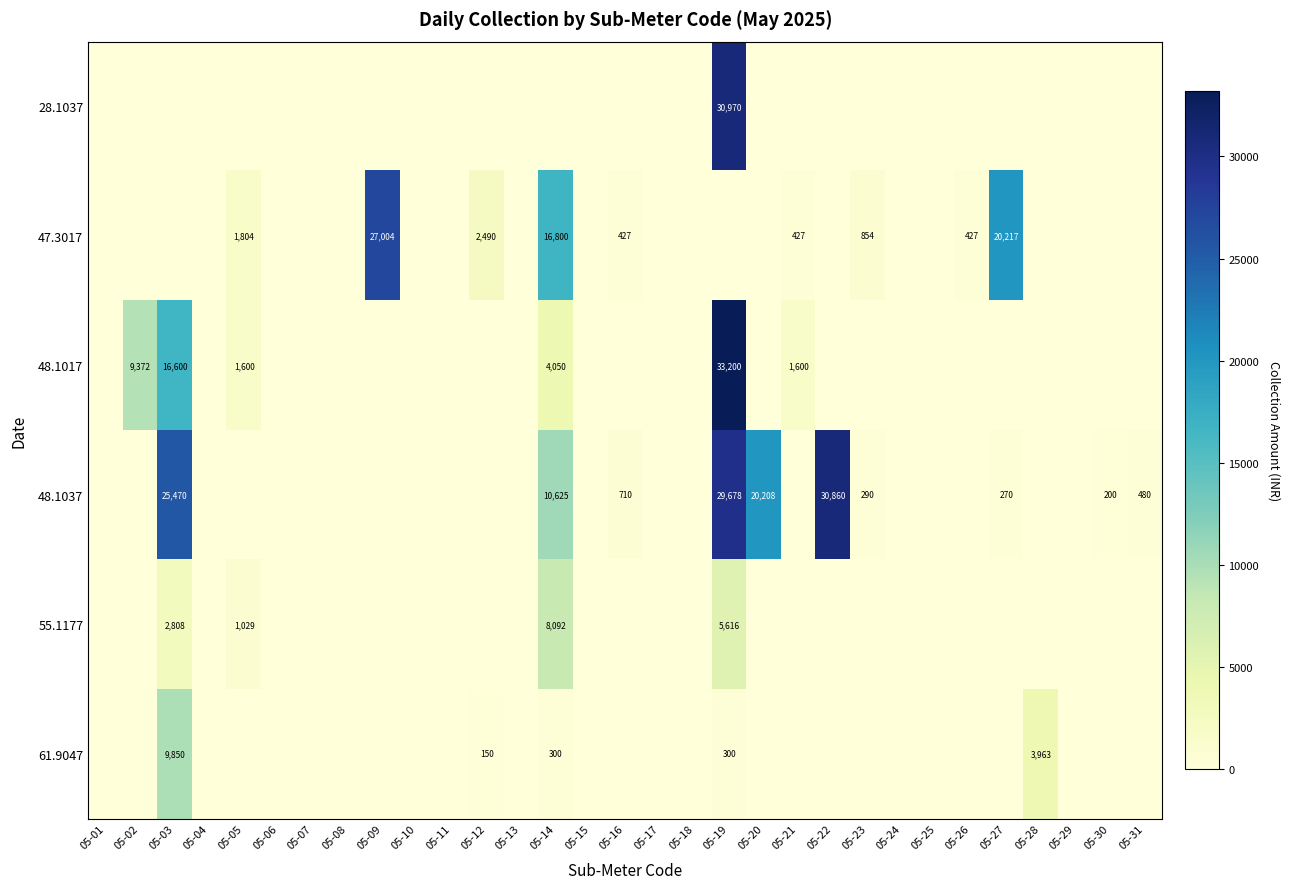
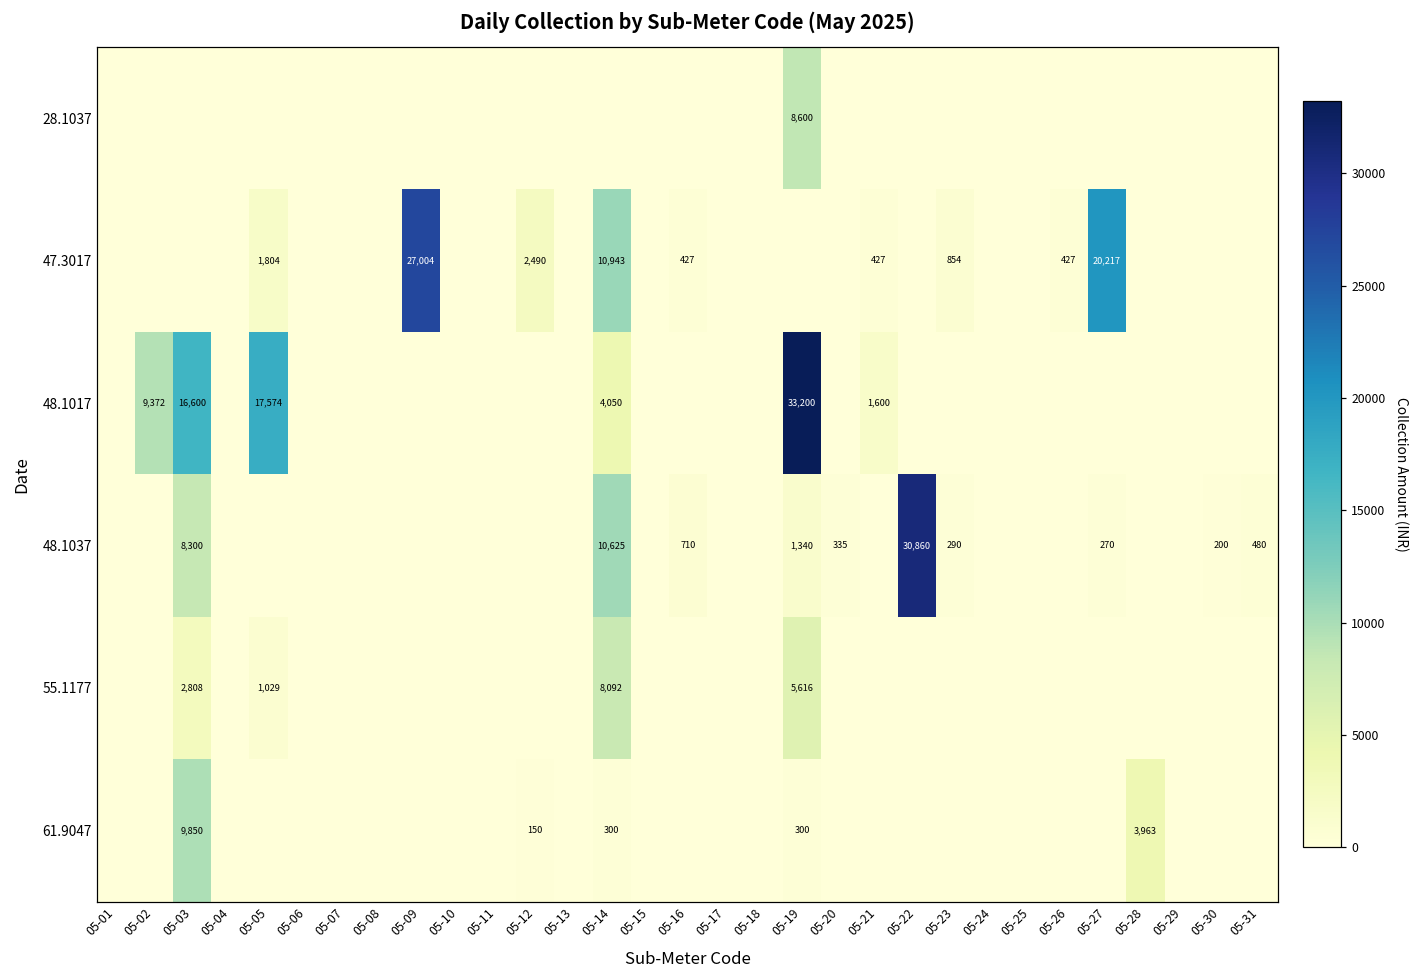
  {
    "28.1037": {
-     "05-19": "30,970"
+     "05-19": "8,600"
    },
    "47.3017": {
      "05-05": "1,804",
      "05-09": "27,004",
      "05-12": "2,490",
-     "05-14": "16,800",
+     "05-14": "10,943",
      "05-16": "427",
      "05-21": "427",
      "05-23": "854",
      "05-26": "427",
      "05-27": "20,217"
    },
    "48.1017": {
      "05-02": "9,372",
      "05-03": "16,600",
-     "05-05": "1,600",
+     "05-05": "17,574",
      "05-14": "4,050",
      "05-19": "33,200",
      "05-21": "1,600"
    },
    "48.1037": {
-     "05-03": "25,470",
+     "05-03": "8,300",
      "05-14": "10,625",
      "05-16": "710",
-     "05-19": "29,678",
-     "05-20": "20,208",
+     "05-19": "1,340",
+     "05-20": "335",
      "05-22": "30,860",
      "05-23": "290",
      "05-27": "270",
      "05-30": "200",
      "05-31": "480"
    },
    "55.1177": {
      "05-03": "2,808",
      "05-05": "1,029",
      "05-14": "8,092",
      "05-19": "5,616"
    },
    "61.9047": {
      "05-03": "9,850",
      "05-12": "150",
      "05-14": "300",
      "05-19": "300",
      "05-28": "3,963"
    }
  }
